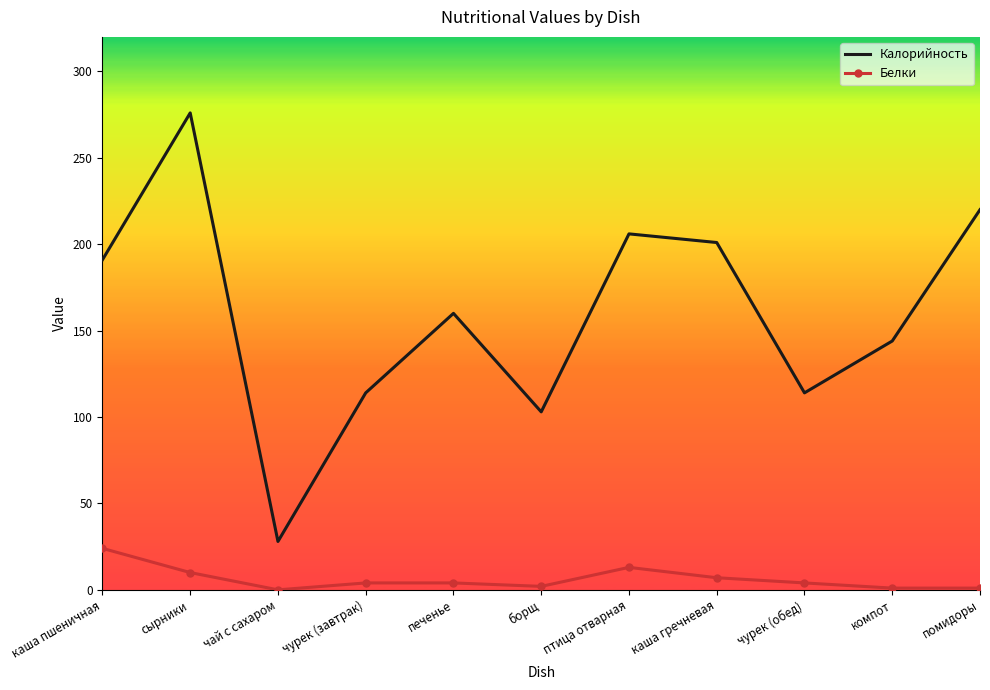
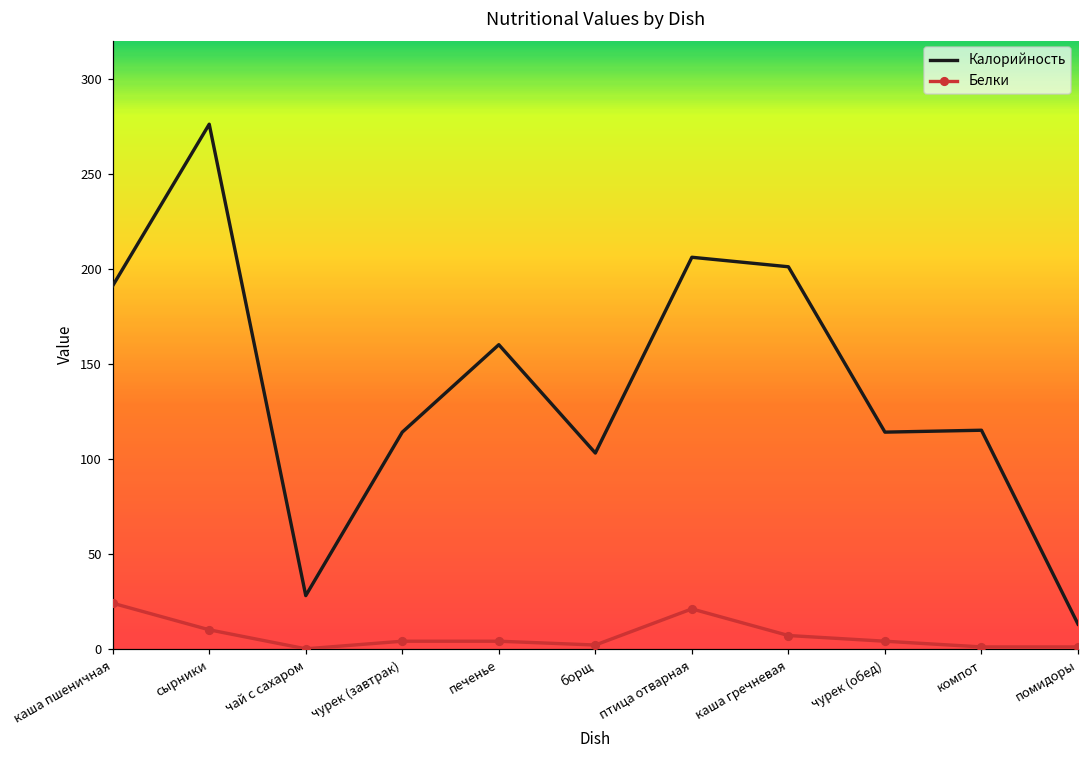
  {
    "Калорийность": {
      "каша пшеничная": 191,
      "сырники": 276,
      "чай с сахаром": 28,
      "чурек (завтрак)": 114,
      "печенье": 160,
      "борщ": 103,
      "птица отварная": 206,
      "каша гречневая": 201,
      "чурек (обед)": 114,
-     "компот": 144,
-     "помидоры": 220
+     "компот": 115,
+     "помидоры": 13
    },
    "Белки": {
      "каша пшеничная": 24,
      "сырники": 10,
      "чай с сахаром": 0,
      "чурек (завтрак)": 4,
      "печенье": 4,
      "борщ": 2,
-     "птица отварная": 13,
+     "птица отварная": 21,
      "каша гречневая": 7,
      "чурек (обед)": 4,
      "компот": 1,
      "помидоры": 1
    }
  }
